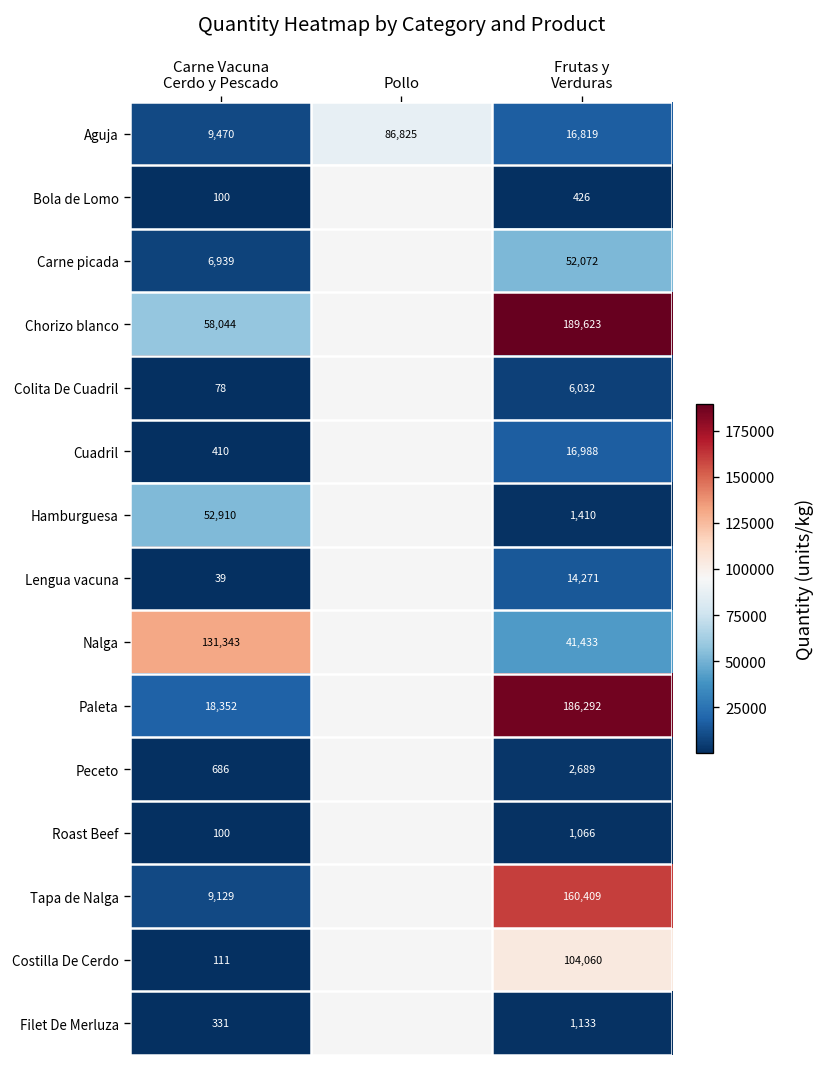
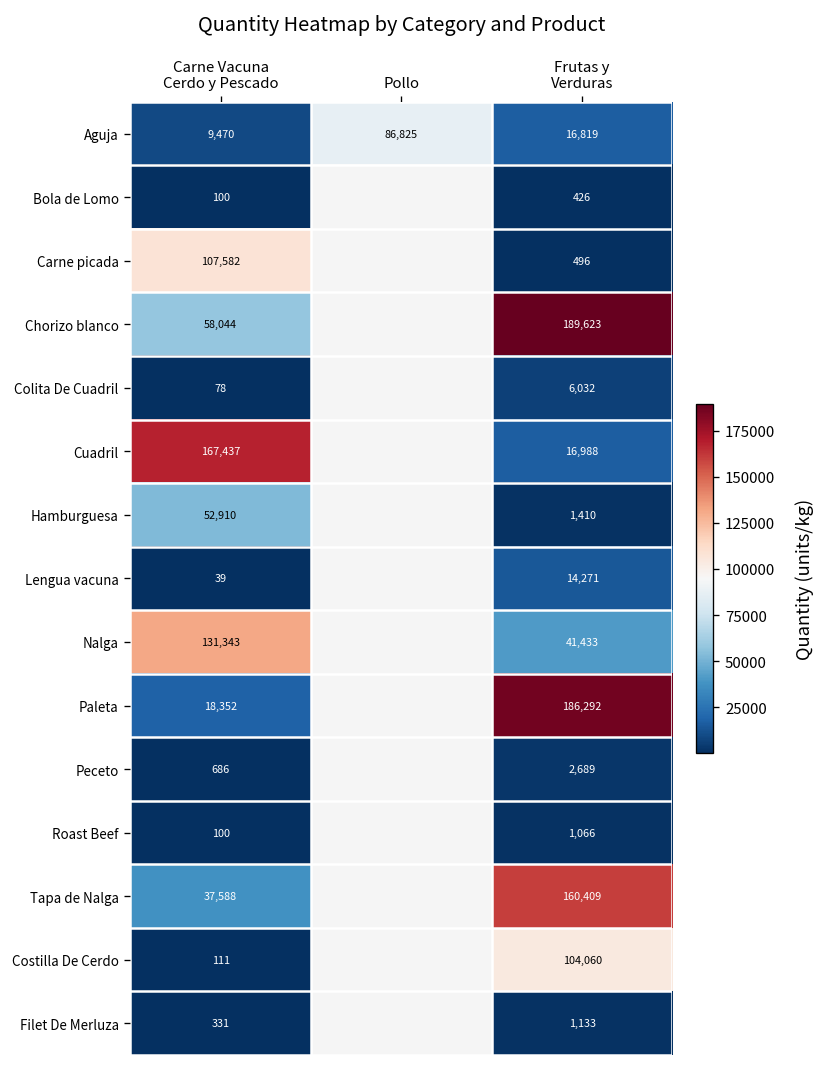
  {
    "Aguja": {
      "Carne Vacuna Cerdo y Pescado": "9,470",
      "Pollo": "86,825",
      "Frutas y Verduras": "16,819"
    },
    "Bola de Lomo": {
      "Carne Vacuna Cerdo y Pescado": "100",
      "Frutas y Verduras": "426"
    },
    "Carne picada": {
-     "Carne Vacuna Cerdo y Pescado": "6,939",
-     "Frutas y Verduras": "52,072"
+     "Carne Vacuna Cerdo y Pescado": "107,582",
+     "Frutas y Verduras": "496"
    },
    "Chorizo blanco": {
      "Carne Vacuna Cerdo y Pescado": "58,044",
      "Frutas y Verduras": "189,623"
    },
    "Colita De Cuadril": {
      "Carne Vacuna Cerdo y Pescado": "78",
      "Frutas y Verduras": "6,032"
    },
    "Cuadril": {
-     "Carne Vacuna Cerdo y Pescado": "410",
+     "Carne Vacuna Cerdo y Pescado": "167,437",
      "Frutas y Verduras": "16,988"
    },
    "Hamburguesa": {
      "Carne Vacuna Cerdo y Pescado": "52,910",
      "Frutas y Verduras": "1,410"
    },
    "Lengua vacuna": {
      "Carne Vacuna Cerdo y Pescado": "39",
      "Frutas y Verduras": "14,271"
    },
    "Nalga": {
      "Carne Vacuna Cerdo y Pescado": "131,343",
      "Frutas y Verduras": "41,433"
    },
    "Paleta": {
      "Carne Vacuna Cerdo y Pescado": "18,352",
      "Frutas y Verduras": "186,292"
    },
    "Peceto": {
      "Carne Vacuna Cerdo y Pescado": "686",
      "Frutas y Verduras": "2,689"
    },
    "Roast Beef": {
      "Carne Vacuna Cerdo y Pescado": "100",
      "Frutas y Verduras": "1,066"
    },
    "Tapa de Nalga": {
-     "Carne Vacuna Cerdo y Pescado": "9,129",
+     "Carne Vacuna Cerdo y Pescado": "37,588",
      "Frutas y Verduras": "160,409"
    },
    "Costilla De Cerdo": {
      "Carne Vacuna Cerdo y Pescado": "111",
      "Frutas y Verduras": "104,060"
    },
    "Filet De Merluza": {
      "Carne Vacuna Cerdo y Pescado": "331",
      "Frutas y Verduras": "1,133"
    }
  }
